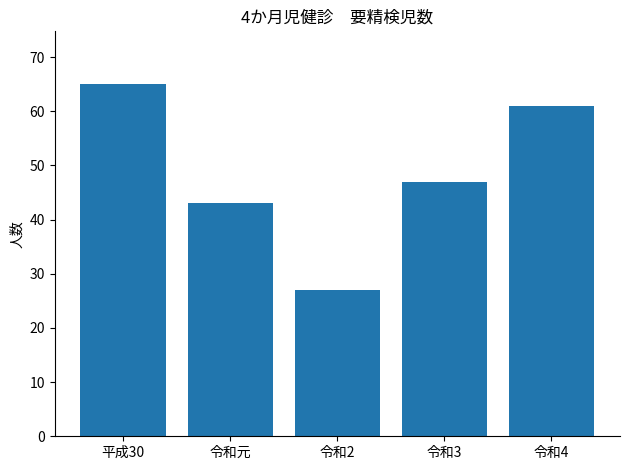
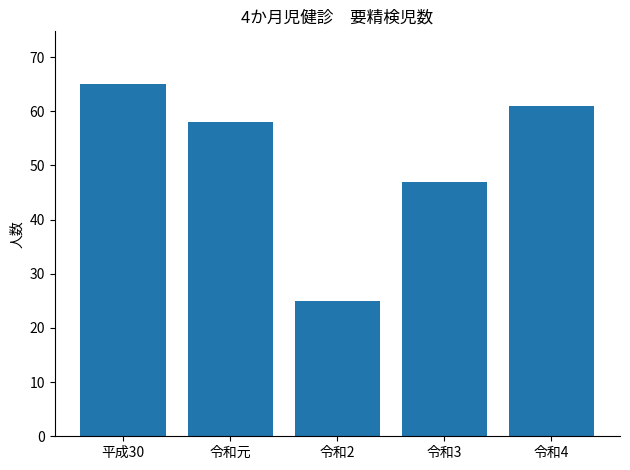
  {
    "平成30": 65,
-   "令和元": 43,
-   "令和2": 27,
+   "令和元": 58,
+   "令和2": 25,
    "令和3": 47,
    "令和4": 61
  }
